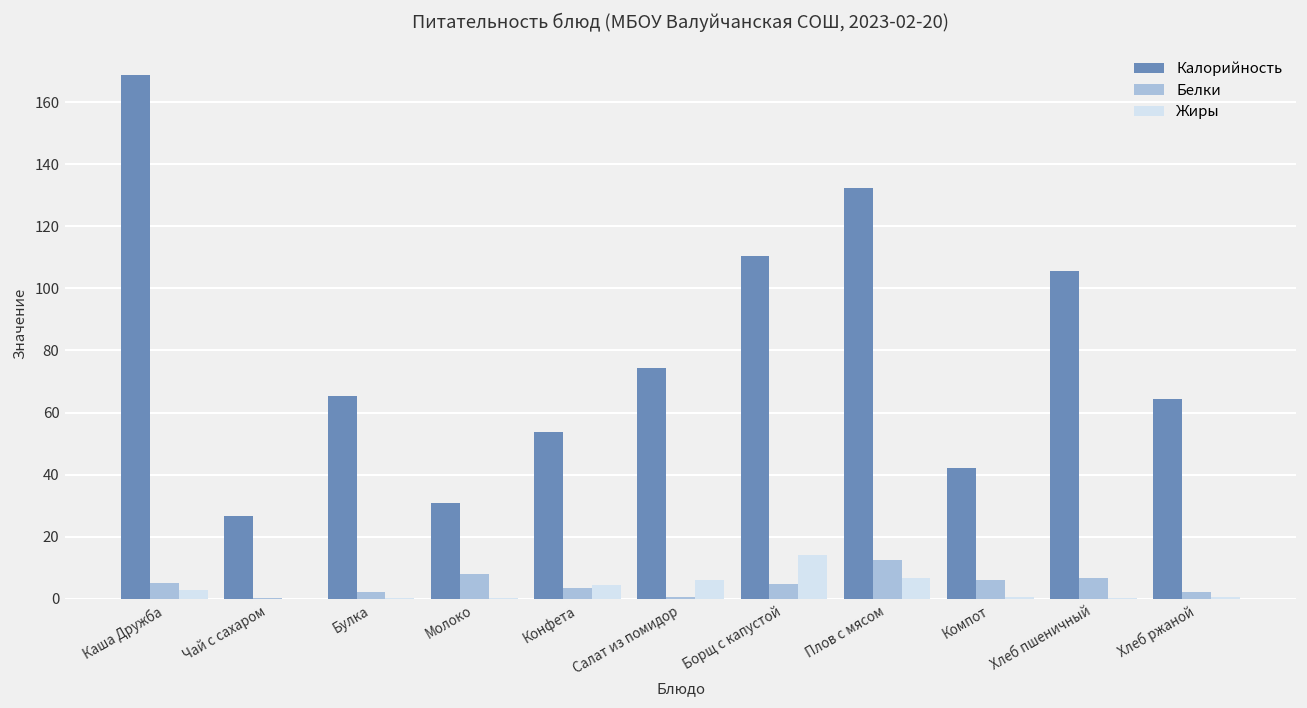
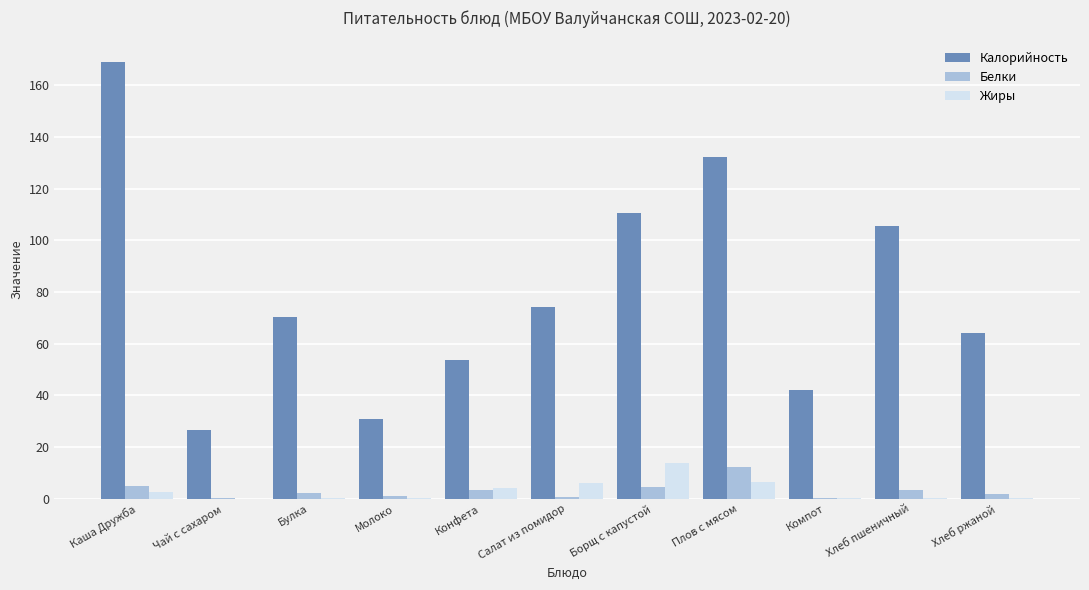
  {
    "Калорийность": {
      "Каша Дружба": 169,
      "Чай с сахаром": 27,
-     "Булка": 65,
+     "Булка": 70,
      "Молоко": 31,
      "Конфета": 54,
      "Салат из помидор": 74,
      "Борщ с капустой": 110,
      "Плов с мясом": 132,
      "Компот": 42,
      "Хлеб пшеничный": 106,
      "Хлеб ржаной": 64
    },
    "Белки": {
      "Каша Дружба": 5,
      "Булка": 2,
-     "Молоко": 8,
+     "Молоко": 1,
      "Конфета": 4,
      "Борщ с капустой": 5,
      "Плов с мясом": 12,
-     "Компот": 6,
-     "Хлеб пшеничный": 7,
+     "Компот": 0,
+     "Хлеб пшеничный": 3,
      "Хлеб ржаной": 2
    },
    "Жиры": {
      "Каша Дружба": 3,
      "Чай с сахаром": 0,
      "Конфета": 4,
      "Салат из помидор": 6,
      "Борщ с капустой": 14,
      "Плов с мясом": 7
    }
  }
